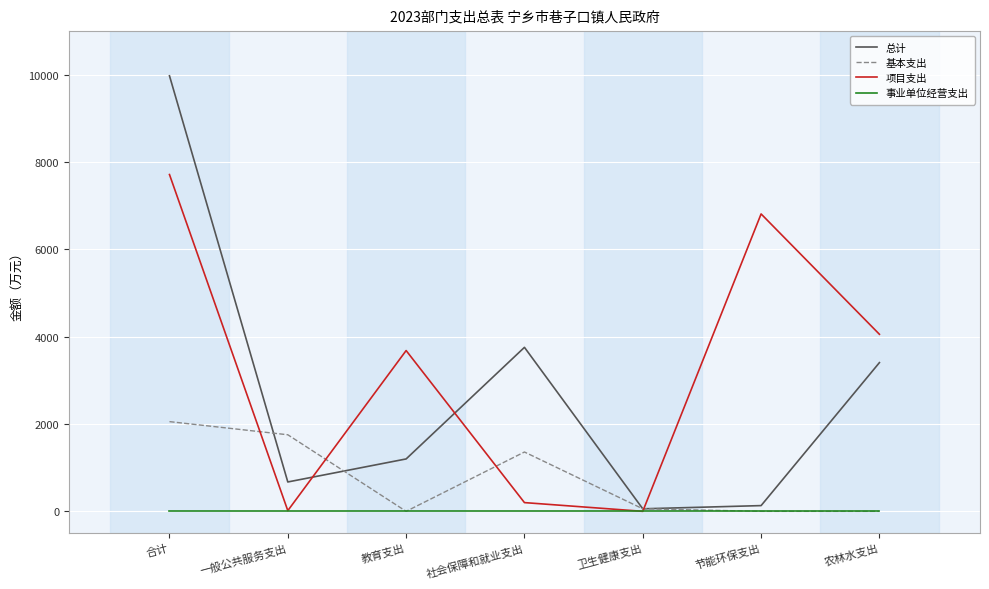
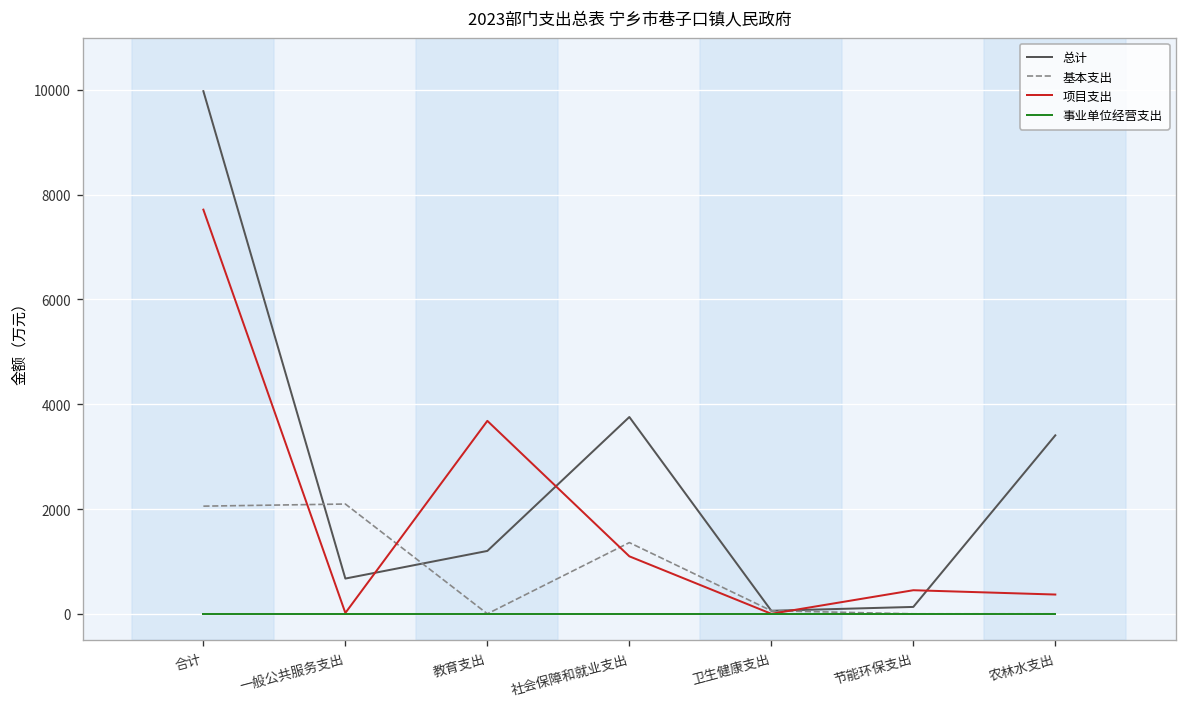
  {
    "总计": {
      "合计": 10000,
      "一般公共服务支出": 700,
      "教育支出": 1200,
      "社会保障和就业支出": 3800,
      "节能环保支出": 100,
      "农林水支出": 3400
    },
    "基本支出": {
      "合计": 2100,
-     "一般公共服务支出": 1800,
+     "一般公共服务支出": 2100,
      "社会保障和就业支出": 1400
    },
    "项目支出": {
      "合计": 7700,
      "教育支出": 3700,
-     "社会保障和就业支出": 200,
-     "节能环保支出": 6800,
-     "农林水支出": 4100
+     "社会保障和就业支出": 1100,
+     "节能环保支出": 500,
+     "农林水支出": 400
    },
    "事业单位经营支出": {
      "合计": 0,
      "社会保障和就业支出": 0
    }
  }
